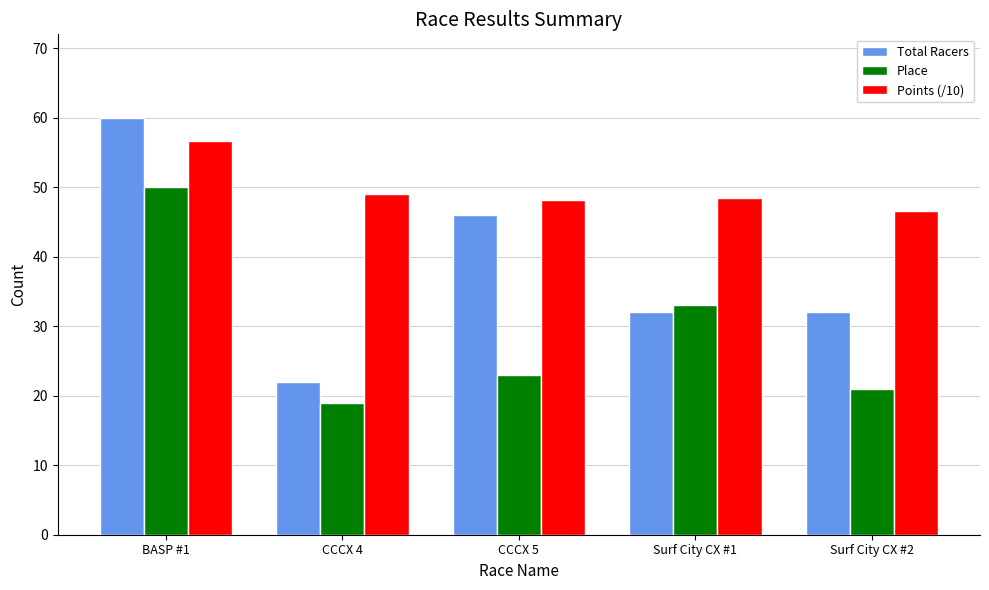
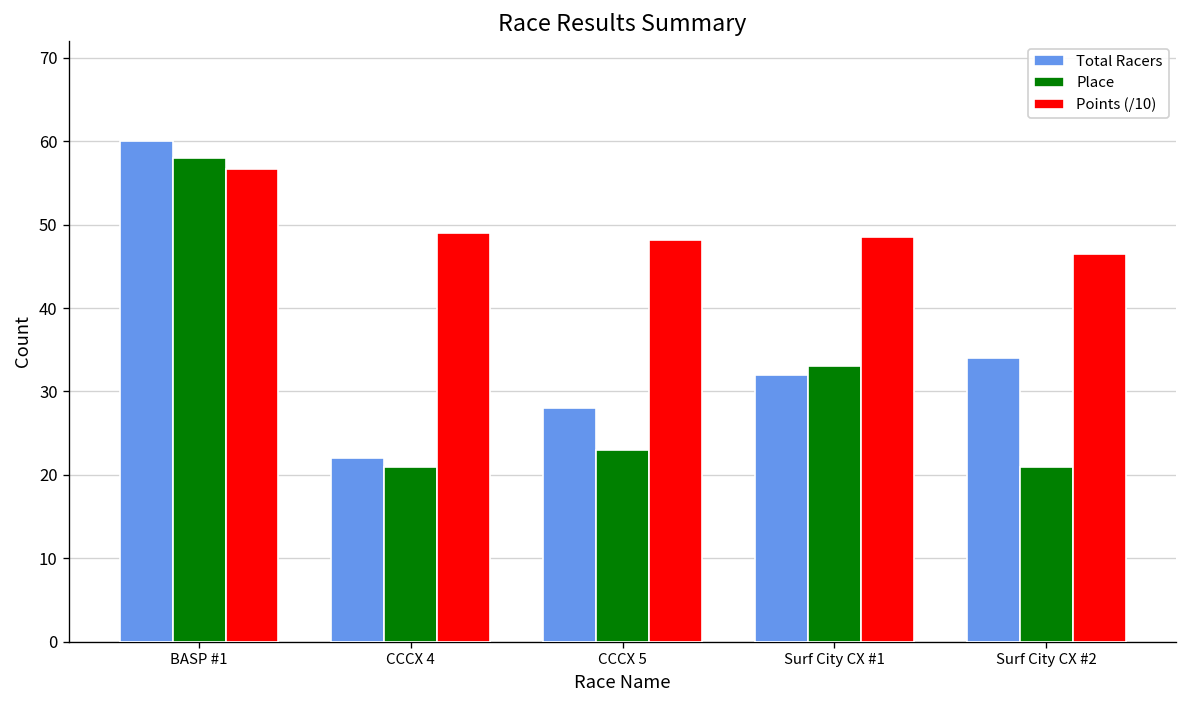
  {
    "Total Racers": {
      "BASP #1": 60,
      "CCCX 4": 22,
-     "CCCX 5": 46,
+     "CCCX 5": 28,
      "Surf City CX #1": 32,
-     "Surf City CX #2": 32
+     "Surf City CX #2": 34
    },
    "Place": {
-     "BASP #1": 50,
-     "CCCX 4": 19,
+     "BASP #1": 58,
+     "CCCX 4": 21,
      "CCCX 5": 23,
      "Surf City CX #1": 33,
      "Surf City CX #2": 21
    },
    "Points (/10)": {
      "BASP #1": 57,
      "CCCX 4": 49,
      "CCCX 5": 48,
      "Surf City CX #1": 49,
      "Surf City CX #2": 47
    }
  }
